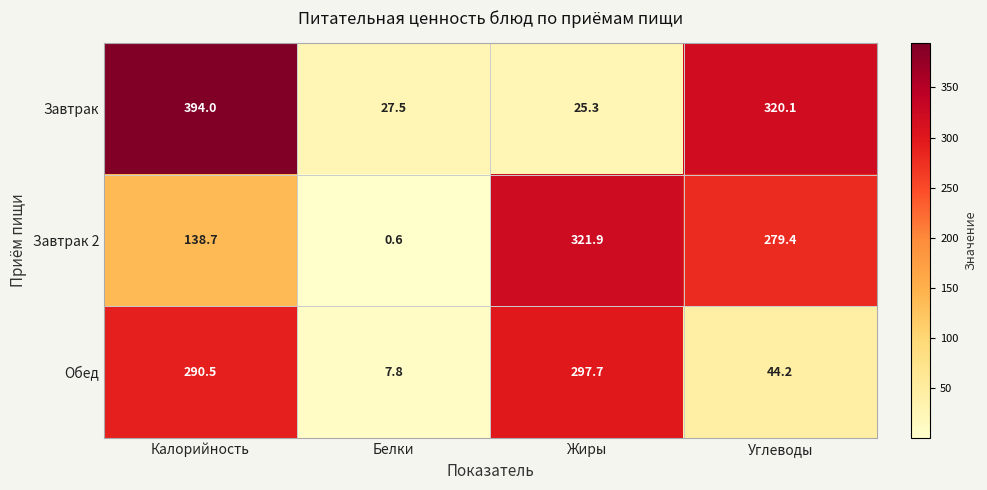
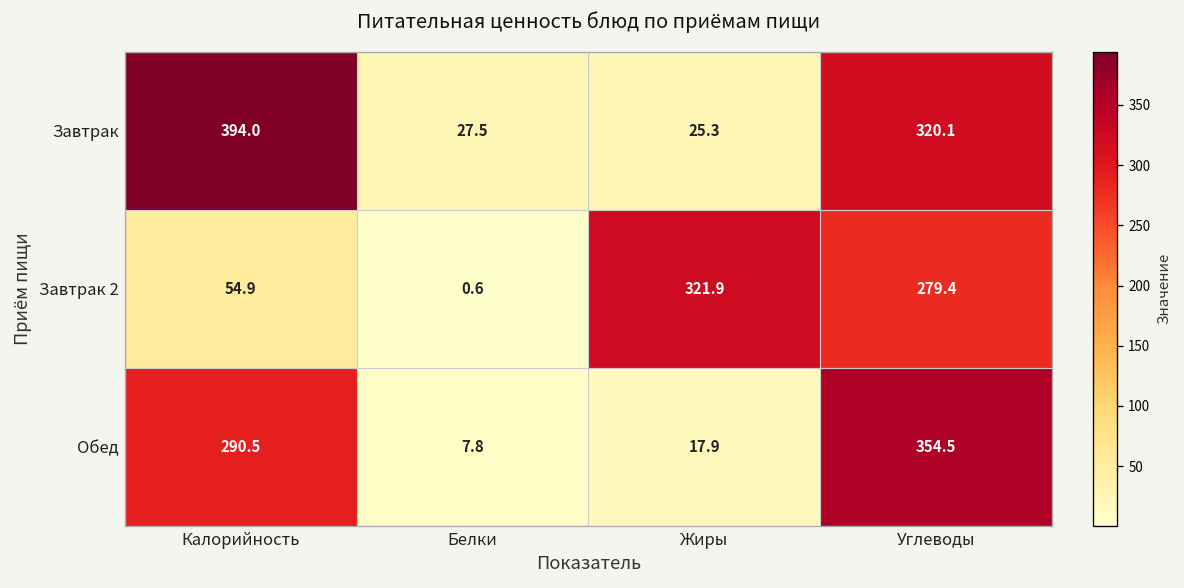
  {
    "Завтрак": {
      "Калорийность": 394.0,
      "Белки": 27.5,
      "Жиры": 25.3,
      "Углеводы": 320.1
    },
    "Завтрак 2": {
-     "Калорийность": 138.7,
+     "Калорийность": 54.9,
      "Белки": 0.6,
      "Жиры": 321.9,
      "Углеводы": 279.4
    },
    "Обед": {
      "Калорийность": 290.5,
      "Белки": 7.8,
-     "Жиры": 297.7,
-     "Углеводы": 44.2
+     "Жиры": 17.9,
+     "Углеводы": 354.5
    }
  }
